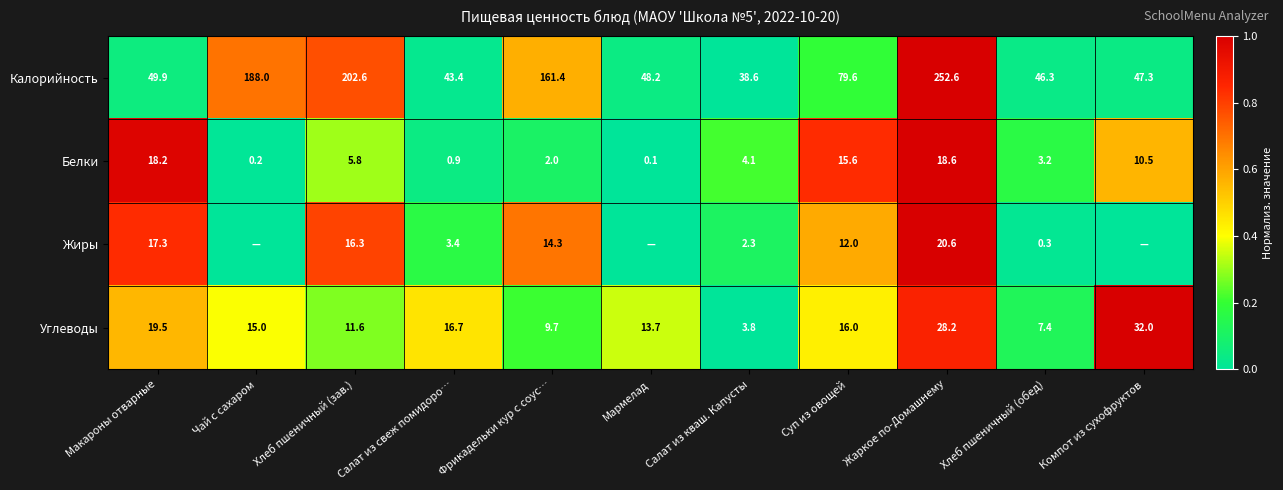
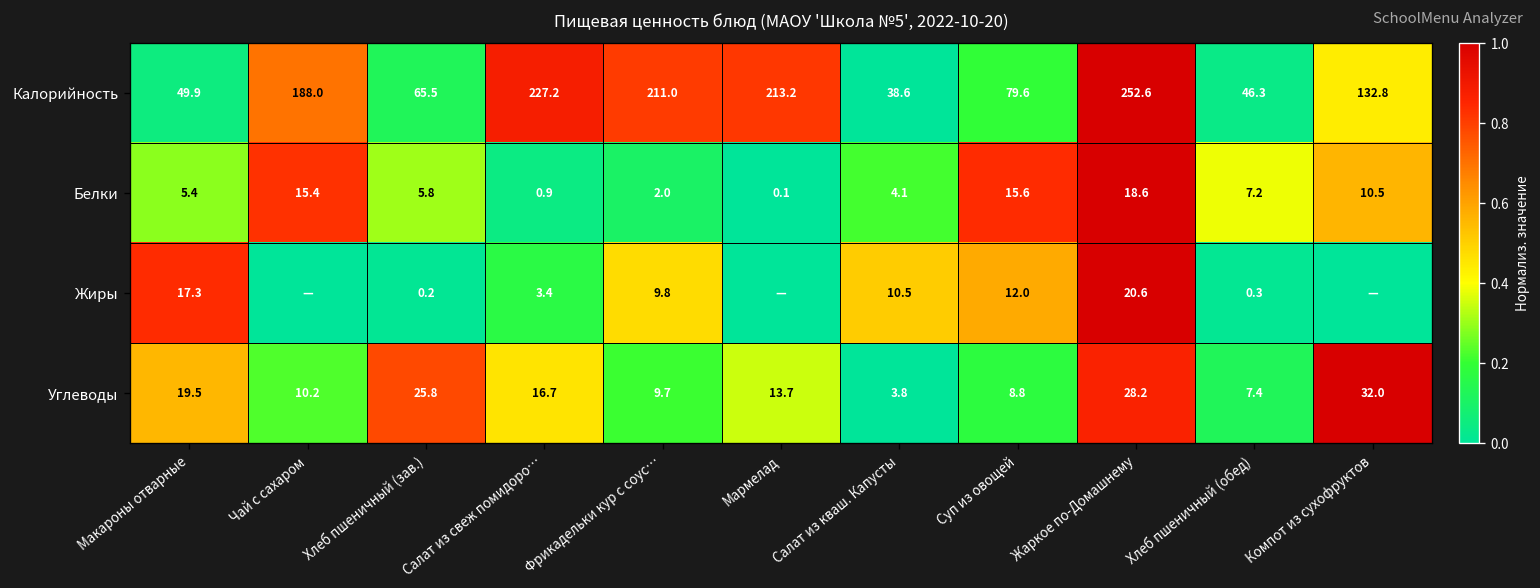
  {
    "Калорийность": {
      "Макароны отварные": 49.9,
      "Чай с сахаром": 188.0,
-     "Хлеб пшеничный (зав.)": 202.6,
-     "Салат из свеж помидоро…": 43.4,
-     "Фрикадельки кур с соус…": 161.4,
-     "Мармелад": 48.2,
+     "Хлеб пшеничный (зав.)": 65.5,
+     "Салат из свеж помидоро…": 227.2,
+     "Фрикадельки кур с соус…": 211.0,
+     "Мармелад": 213.2,
      "Салат из кваш. Капусты": 38.6,
      "Суп из овощей": 79.6,
      "Жаркое по-Домашнему": 252.6,
      "Хлеб пшеничный (обед)": 46.3,
-     "Компот из сухофруктов": 47.3
+     "Компот из сухофруктов": 132.8
    },
    "Белки": {
-     "Макароны отварные": 18.2,
-     "Чай с сахаром": 0.2,
+     "Макароны отварные": 5.4,
+     "Чай с сахаром": 15.4,
      "Хлеб пшеничный (зав.)": 5.8,
      "Салат из свеж помидоро…": 0.9,
      "Фрикадельки кур с соус…": 2.0,
      "Мармелад": 0.1,
      "Салат из кваш. Капусты": 4.1,
      "Суп из овощей": 15.6,
      "Жаркое по-Домашнему": 18.6,
-     "Хлеб пшеничный (обед)": 3.2,
+     "Хлеб пшеничный (обед)": 7.2,
      "Компот из сухофруктов": 10.5
    },
    "Жиры": {
      "Макароны отварные": 17.3,
-     "Хлеб пшеничный (зав.)": 16.3,
+     "Хлеб пшеничный (зав.)": 0.2,
      "Салат из свеж помидоро…": 3.4,
-     "Фрикадельки кур с соус…": 14.3,
-     "Салат из кваш. Капусты": 2.3,
+     "Фрикадельки кур с соус…": 9.8,
+     "Салат из кваш. Капусты": 10.5,
      "Суп из овощей": 12.0,
      "Жаркое по-Домашнему": 20.6,
      "Хлеб пшеничный (обед)": 0.3
    },
    "Углеводы": {
      "Макароны отварные": 19.5,
-     "Чай с сахаром": 15.0,
-     "Хлеб пшеничный (зав.)": 11.6,
+     "Чай с сахаром": 10.2,
+     "Хлеб пшеничный (зав.)": 25.8,
      "Салат из свеж помидоро…": 16.7,
      "Фрикадельки кур с соус…": 9.7,
      "Мармелад": 13.7,
      "Салат из кваш. Капусты": 3.8,
-     "Суп из овощей": 16.0,
+     "Суп из овощей": 8.8,
      "Жаркое по-Домашнему": 28.2,
      "Хлеб пшеничный (обед)": 7.4,
      "Компот из сухофруктов": 32.0
    }
  }
